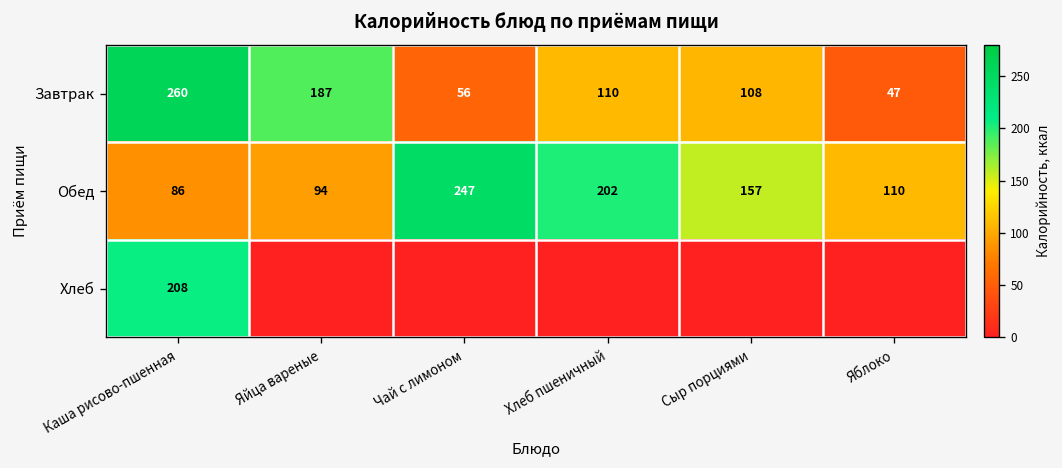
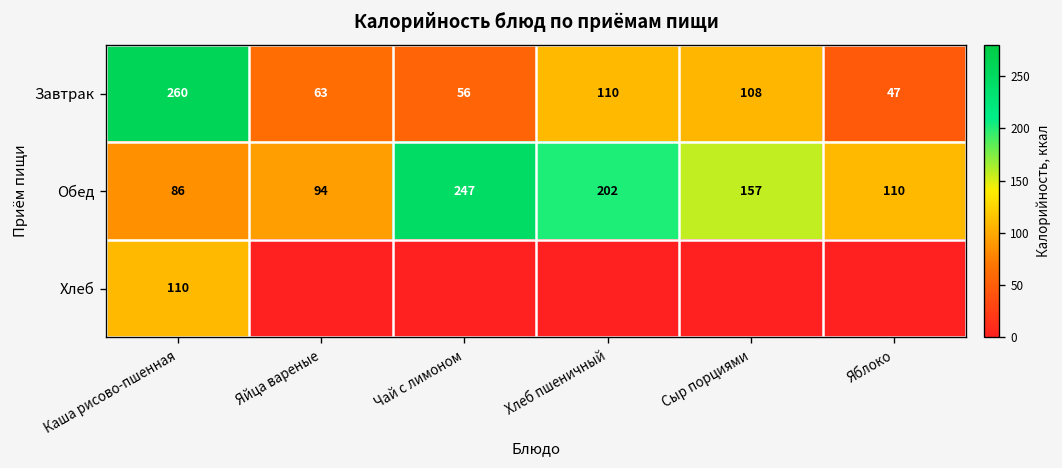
  {
    "Завтрак": {
      "Каша рисово-пшенная": 260,
-     "Яйца вареные": 187,
+     "Яйца вареные": 63,
      "Чай с лимоном": 56,
      "Хлеб пшеничный": 110,
      "Сыр порциями": 108,
      "Яблоко": 47
    },
    "Обед": {
      "Каша рисово-пшенная": 86,
      "Яйца вареные": 94,
      "Чай с лимоном": 247,
      "Хлеб пшеничный": 202,
      "Сыр порциями": 157,
      "Яблоко": 110
    },
    "Хлеб": {
-     "Каша рисово-пшенная": 208
+     "Каша рисово-пшенная": 110
    }
  }
